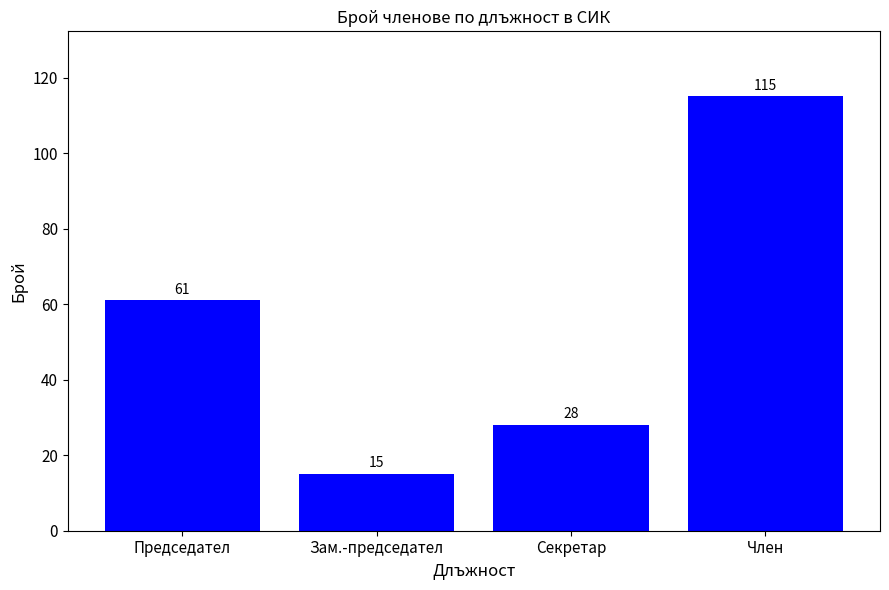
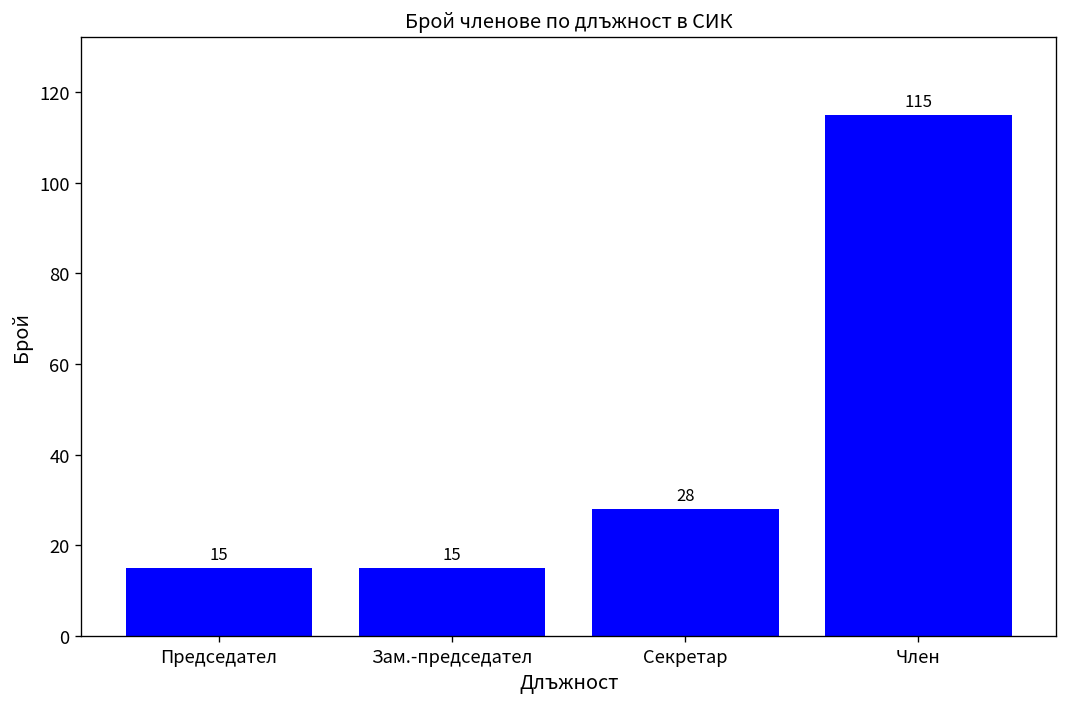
  {
-   "Председател": 61,
+   "Председател": 15,
    "Зам.-председател": 15,
    "Секретар": 28,
    "Член": 115
  }
